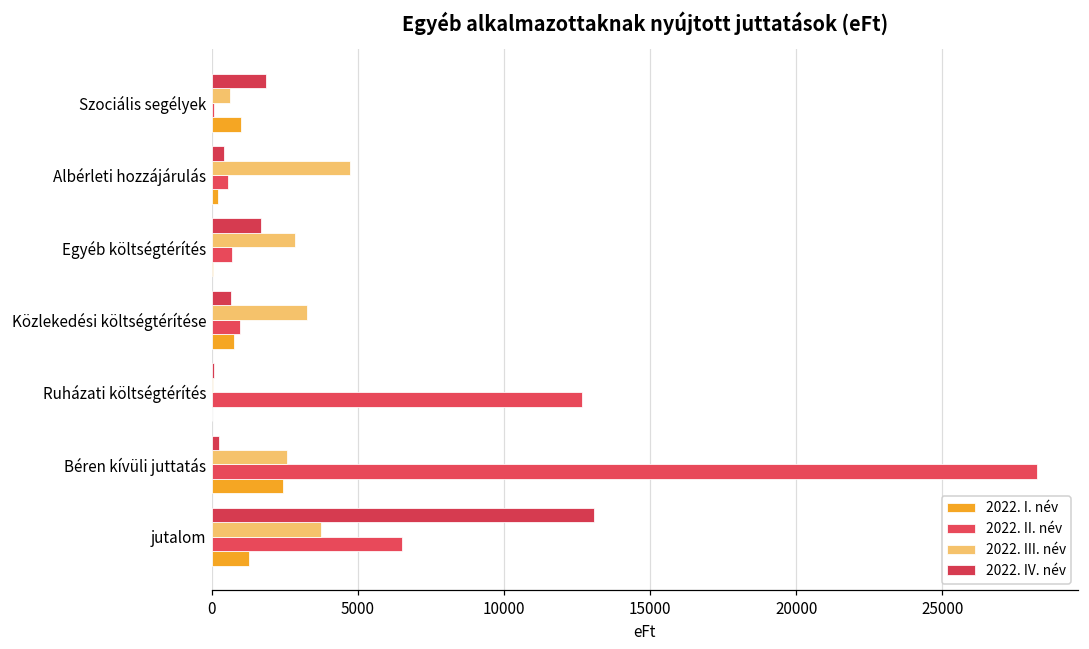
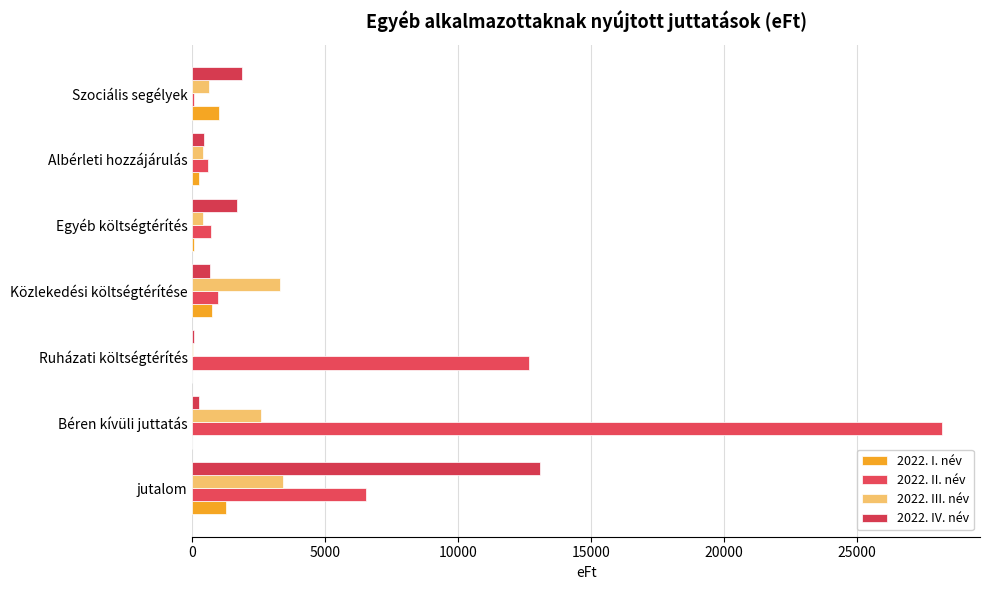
  {
    "2022. I. név": {
      "Szociális segélyek": 1000,
      "Albérleti hozzájárulás": 200,
      "Közlekedési költségtérítése": 700,
      "Ruházati költségtérítés": 0,
-     "Béren kívüli juttatás": 2500,
+     "Béren kívüli juttatás": 0,
      "jutalom": 1300
    },
    "2022. III. név": {
      "Szociális segélyek": 600,
-     "Albérleti hozzájárulás": 4700,
-     "Egyéb költségtérítés": 2900,
+     "Albérleti hozzájárulás": 400,
+     "Egyéb költségtérítés": 400,
      "Közlekedési költségtérítése": 3300,
      "Béren kívüli juttatás": 2600,
-     "jutalom": 3700
+     "jutalom": 3400
    }
  }
